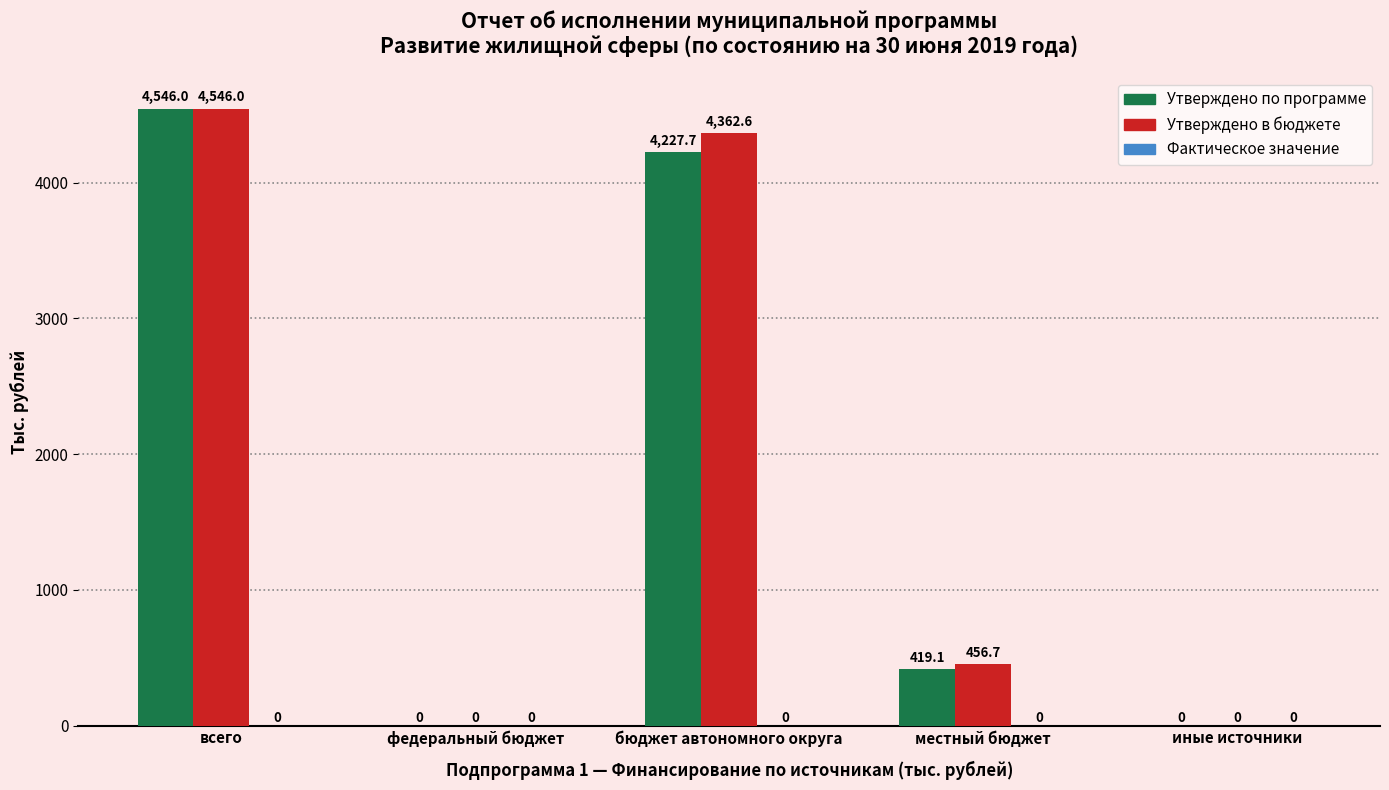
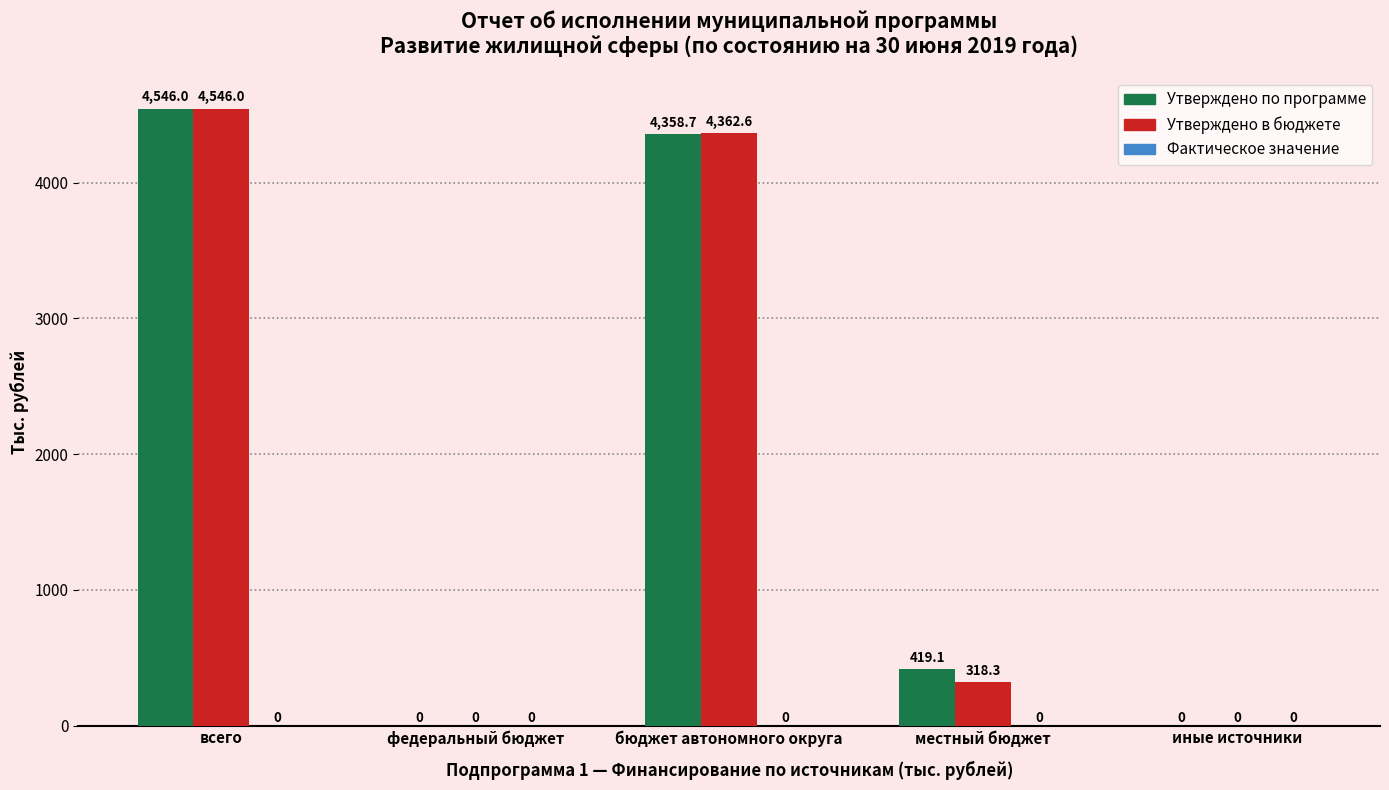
  {
    "Утверждено по программе": {
      "всего": "4,546.0",
      "федеральный бюджет": "0",
-     "бюджет автономного округа": "4,227.7",
+     "бюджет автономного округа": "4,358.7",
      "местный бюджет": "419.1",
      "иные источники": "0"
    },
    "Утверждено в бюджете": {
      "всего": "4,546.0",
      "федеральный бюджет": "0",
      "бюджет автономного округа": "4,362.6",
-     "местный бюджет": "456.7",
+     "местный бюджет": "318.3",
      "иные источники": "0"
    },
    "Фактическое значение": {
      "всего": "0",
      "федеральный бюджет": "0",
      "бюджет автономного округа": "0",
      "местный бюджет": "0",
      "иные источники": "0"
    }
  }
